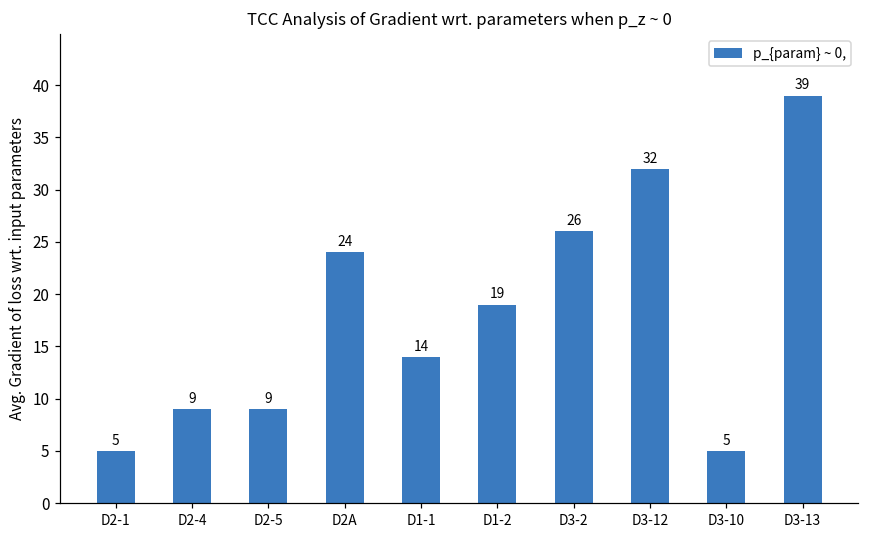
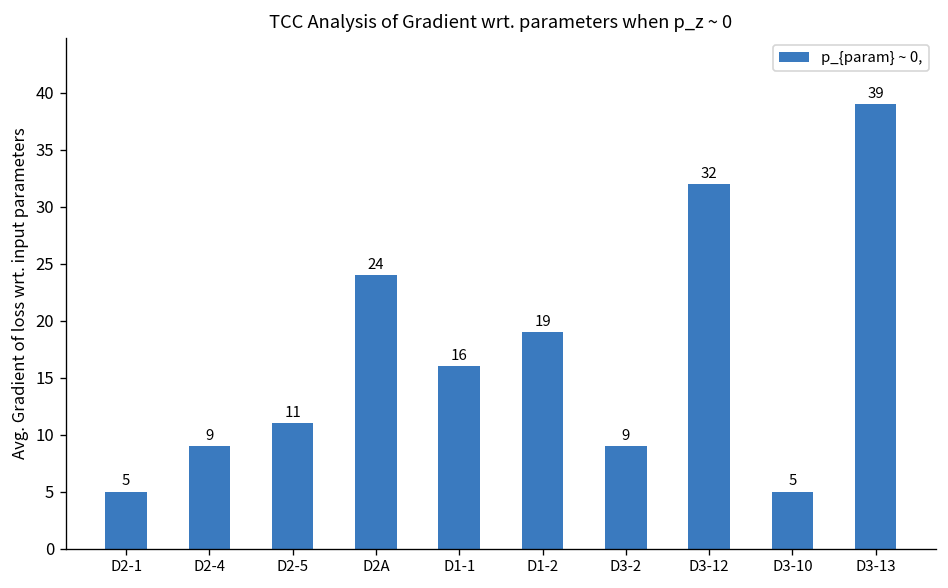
  {
    "D2-1": 5,
    "D2-4": 9,
-   "D2-5": 9,
+   "D2-5": 11,
    "D2A": 24,
-   "D1-1": 14,
+   "D1-1": 16,
    "D1-2": 19,
-   "D3-2": 26,
+   "D3-2": 9,
    "D3-12": 32,
    "D3-10": 5,
    "D3-13": 39
  }
